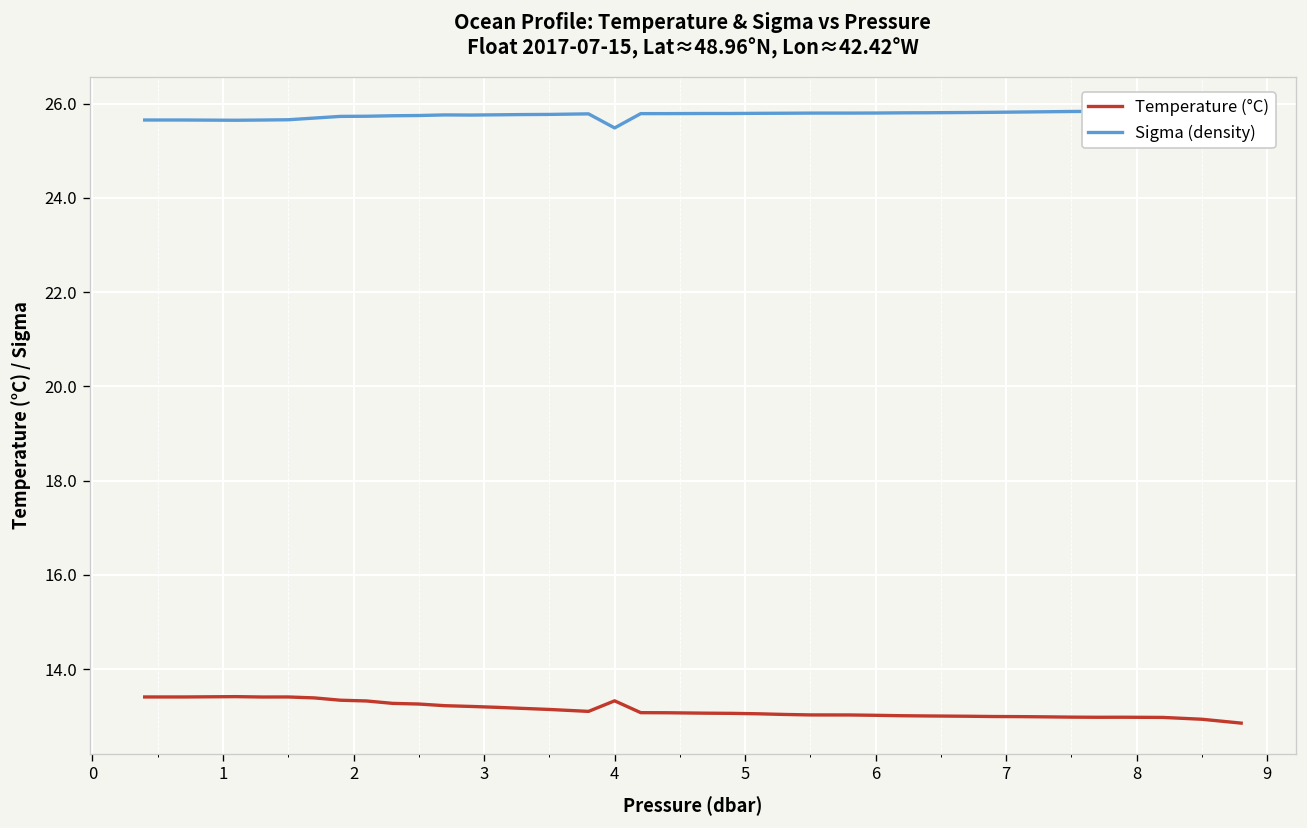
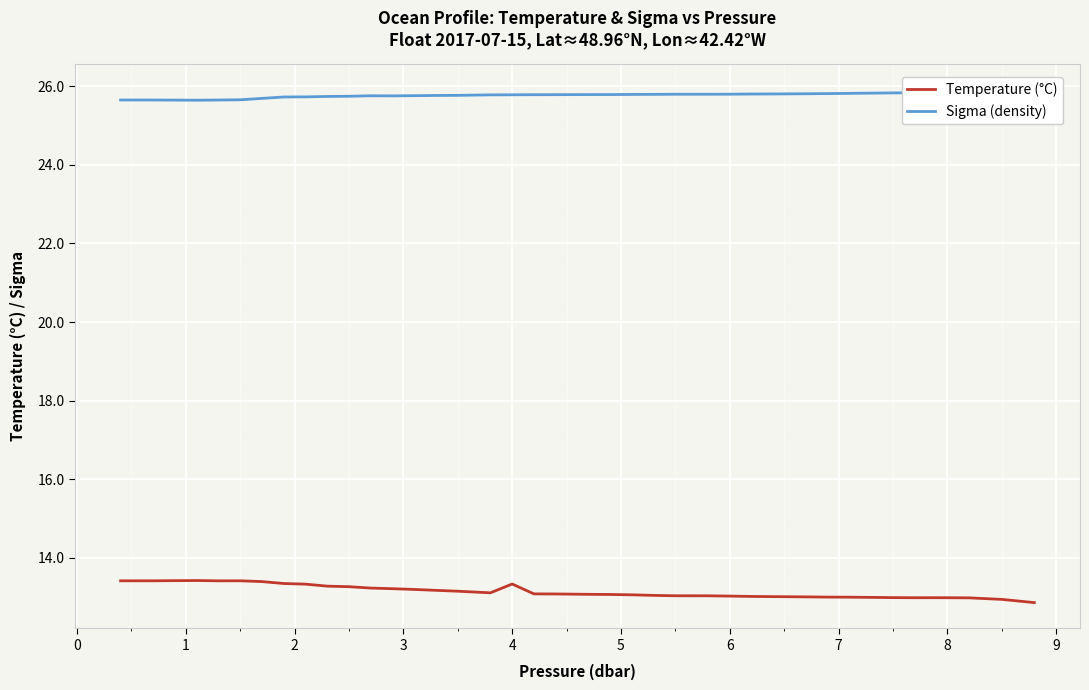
  {
    "Temperature (°C)": {
      "4": 13.3,
      "6": 13.0
    },
    "Sigma (density)": {
-     "4": 25.5,
+     "4": 25.8,
      "6": 25.8
    }
  }
